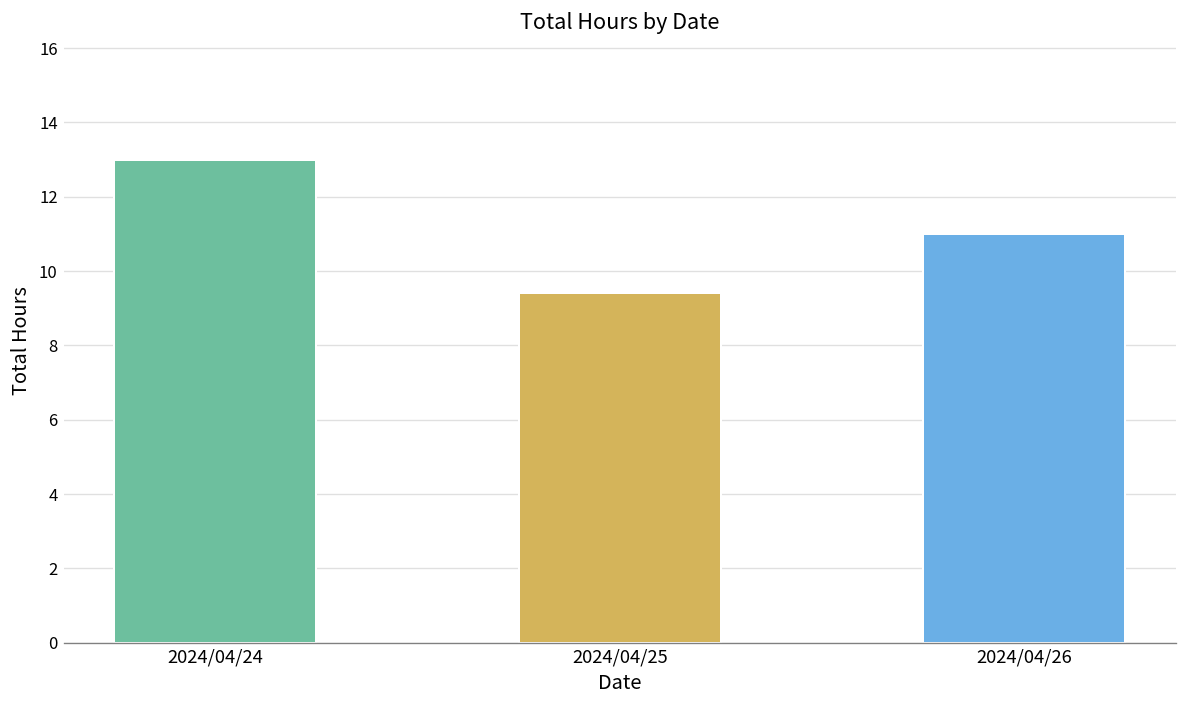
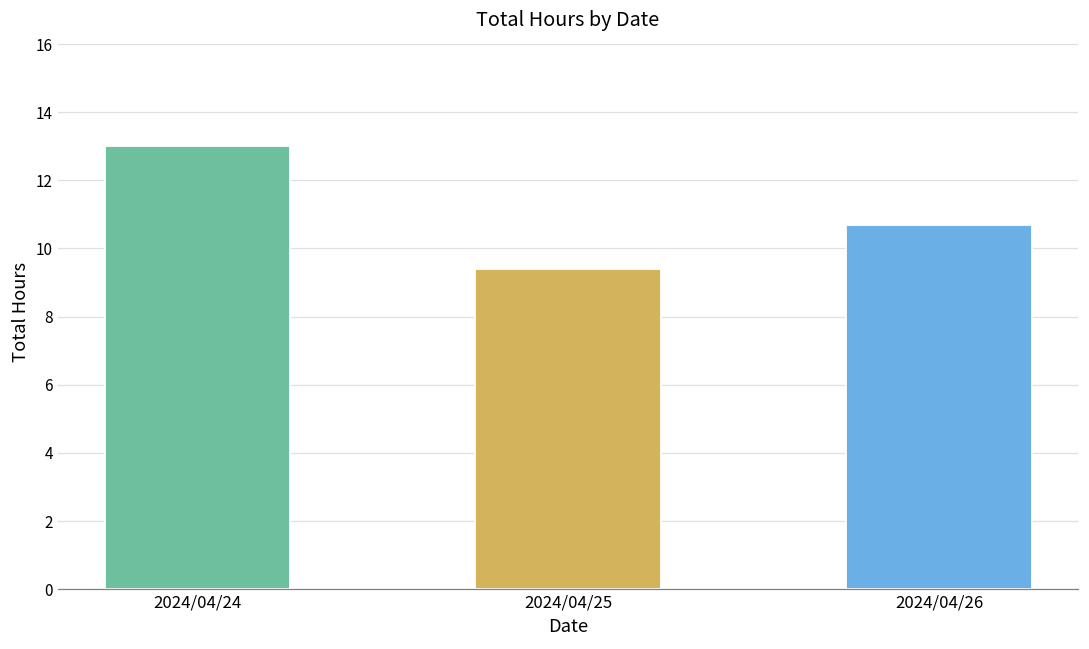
  {
    "2024/04/24": 13.0,
    "2024/04/25": 9.4,
-   "2024/04/26": 11.0
+   "2024/04/26": 10.7
  }
